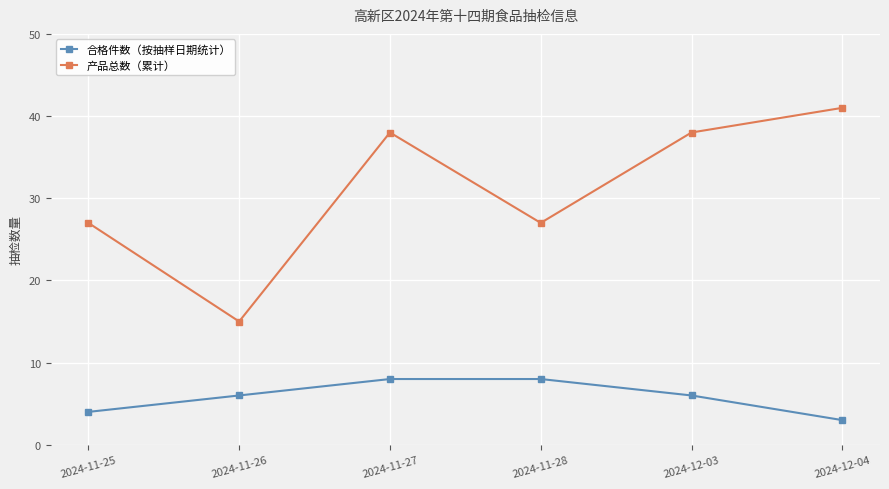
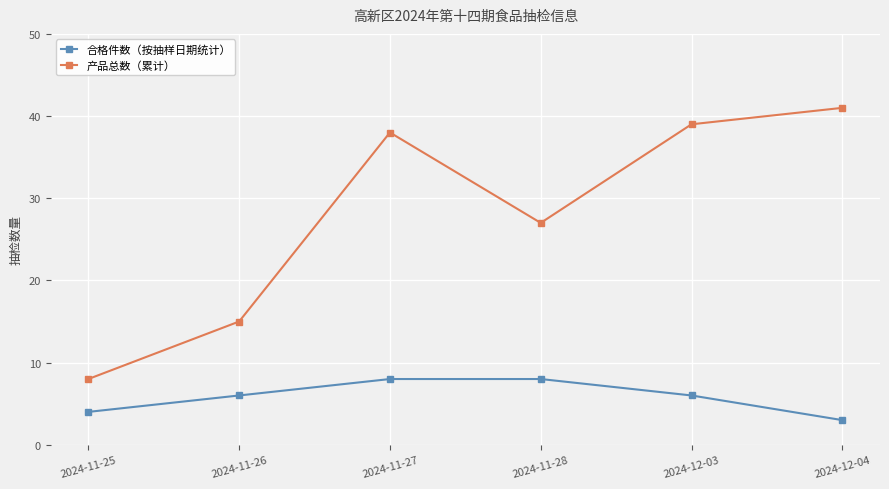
  {
    "合格件数（按抽样日期统计）": {
      "2024-11-25": 4,
      "2024-11-26": 6,
      "2024-11-27": 8,
      "2024-11-28": 8,
      "2024-12-03": 6,
      "2024-12-04": 3
    },
    "产品总数（累计）": {
-     "2024-11-25": 27,
+     "2024-11-25": 8,
      "2024-11-26": 15,
      "2024-11-27": 38,
      "2024-11-28": 27,
-     "2024-12-03": 38,
+     "2024-12-03": 39,
      "2024-12-04": 41
    }
  }
